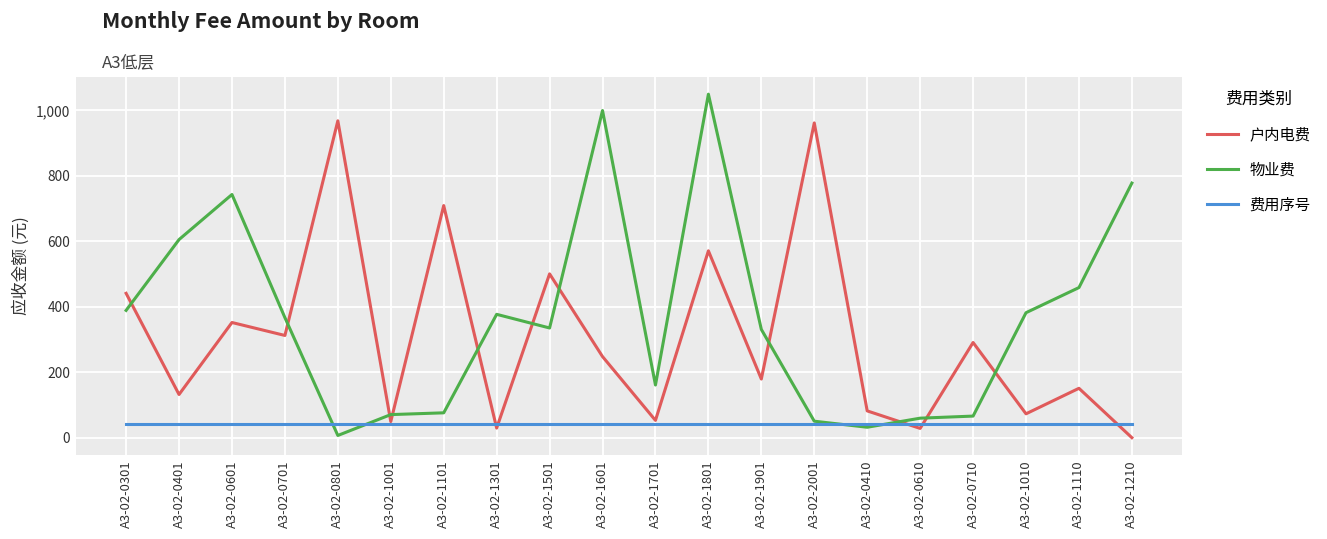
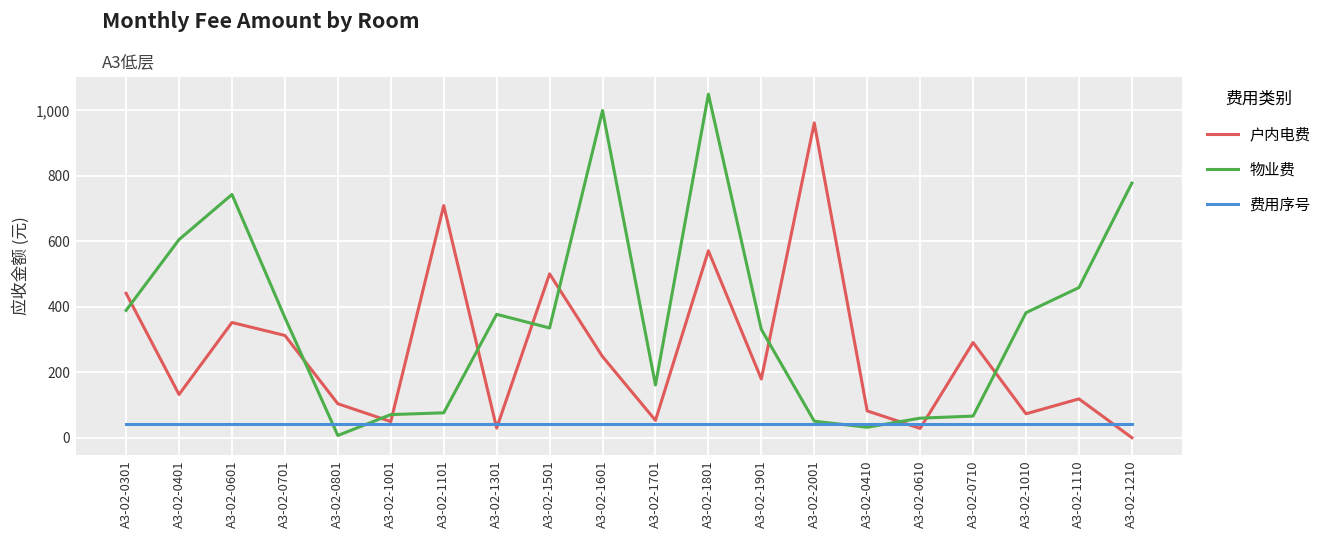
  {
    "户内电费": {
      "A3-02-0301": "440",
      "A3-02-0401": "130",
      "A3-02-0601": "350",
      "A3-02-0701": "310",
-     "A3-02-0801": "970",
+     "A3-02-0801": "100",
      "A3-02-1101": "710",
      "A3-02-1301": "30",
      "A3-02-1501": "500",
      "A3-02-1601": "250",
      "A3-02-1701": "50",
      "A3-02-1801": "570",
      "A3-02-1901": "180",
      "A3-02-2001": "960",
      "A3-02-0410": "80",
      "A3-02-0610": "30",
      "A3-02-0710": "290",
      "A3-02-1010": "70",
-     "A3-02-1110": "150",
+     "A3-02-1110": "120",
      "A3-02-1210": "0"
    },
    "物业费": {
      "A3-02-0301": "390",
      "A3-02-0401": "610",
      "A3-02-0601": "740",
      "A3-02-0701": "370",
      "A3-02-0801": "10",
      "A3-02-1001": "70",
      "A3-02-1101": "80",
      "A3-02-1301": "380",
      "A3-02-1501": "340",
      "A3-02-1601": "1,000",
      "A3-02-1701": "160",
      "A3-02-1801": "1,050",
      "A3-02-1901": "330",
      "A3-02-0410": "30",
      "A3-02-0610": "60",
      "A3-02-0710": "70",
      "A3-02-1010": "380",
      "A3-02-1110": "460",
      "A3-02-1210": "780"
    },
    "费用序号": {
      "A3-02-0301": "40",
      "A3-02-0401": "40",
      "A3-02-0601": "40",
      "A3-02-0701": "40",
      "A3-02-0801": "40",
      "A3-02-1101": "40",
      "A3-02-1301": "40",
      "A3-02-1501": "40",
      "A3-02-1601": "40",
      "A3-02-1701": "40",
      "A3-02-1801": "40",
      "A3-02-1901": "40",
      "A3-02-0410": "40",
      "A3-02-0610": "40",
      "A3-02-0710": "40",
      "A3-02-1010": "40",
      "A3-02-1110": "40",
      "A3-02-1210": "40"
    }
  }
